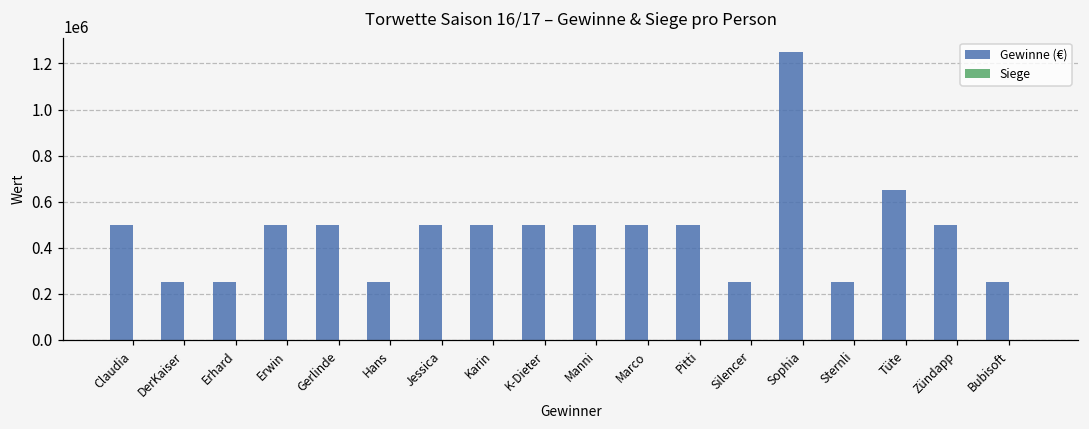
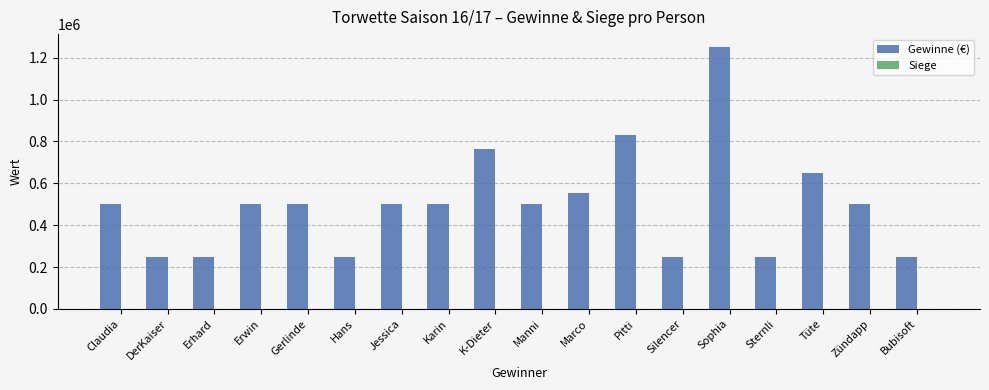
  {
    "Gewinne (€)": {
      "Claudia": 500000,
      "DerKaiser": 250000,
      "Erhard": 250000,
      "Erwin": 500000,
      "Gerlinde": 500000,
      "Hans": 250000,
      "Jessica": 500000,
      "Karin": 500000,
-     "K-Dieter": 500000,
+     "K-Dieter": 760000,
      "Manni": 500000,
-     "Marco": 500000,
-     "Pitti": 500000,
+     "Marco": 550000,
+     "Pitti": 830000,
      "Silencer": 250000,
      "Sophia": 1250000,
      "Sternli": 250000,
      "Tüte": 650000,
      "Zündapp": 500000,
      "Bubisoft": 250000
    }
  }
